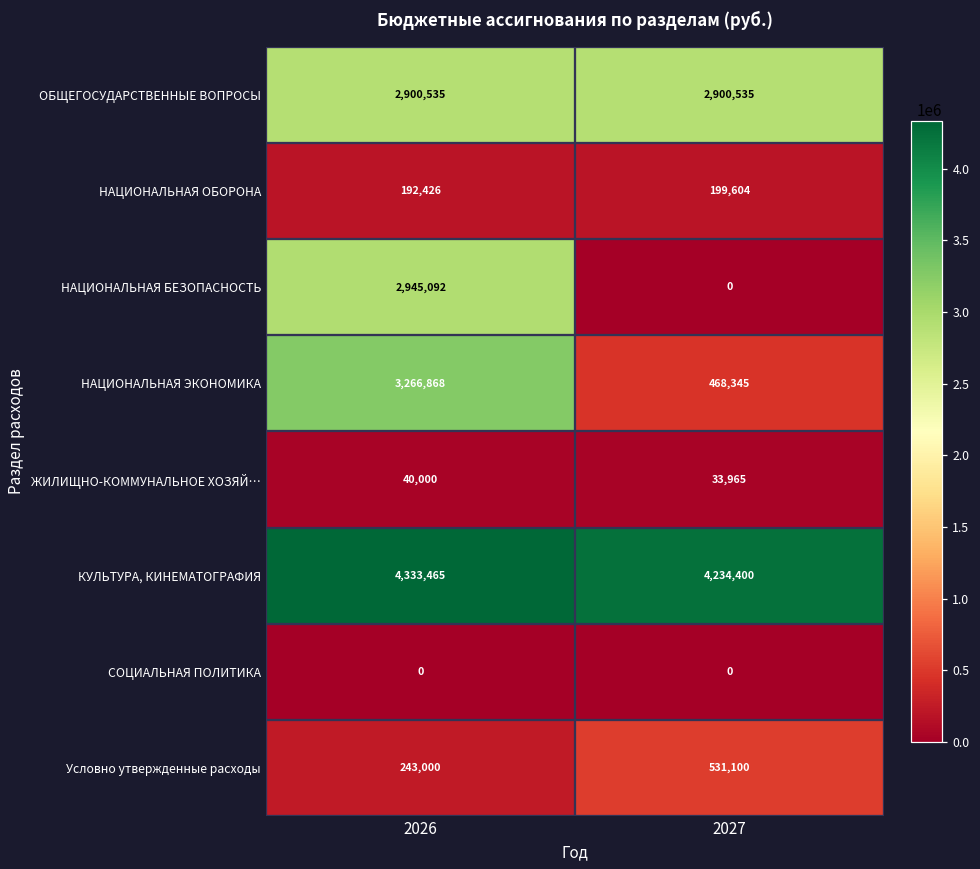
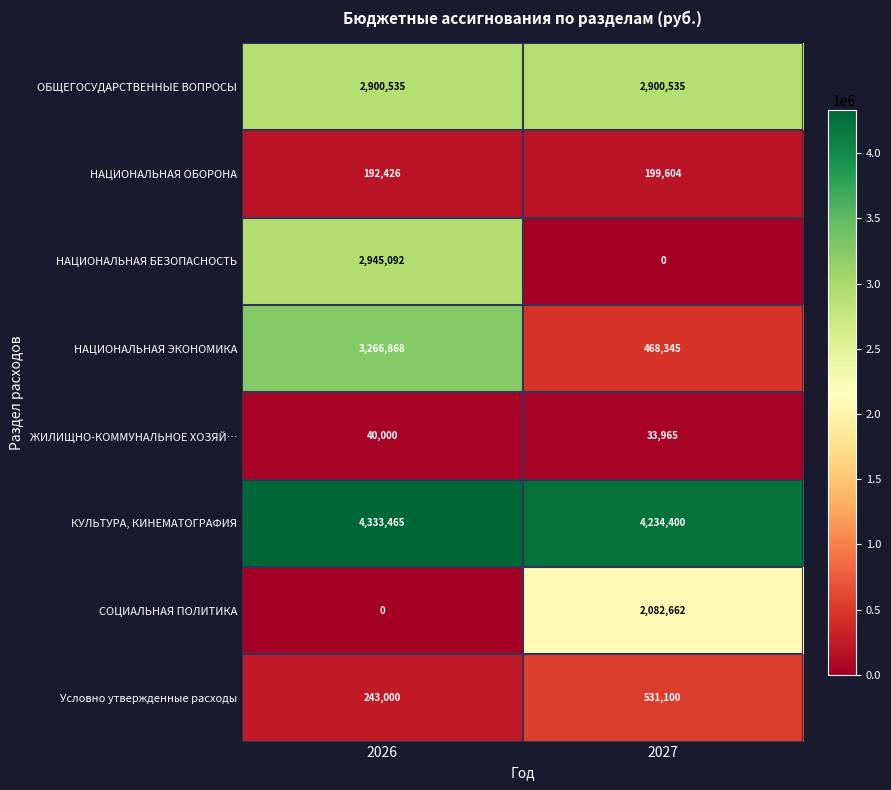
  {
    "ОБЩЕГОСУДАРСТВЕННЫЕ ВОПРОСЫ": {
      "2026": "2,900,535",
      "2027": "2,900,535"
    },
    "НАЦИОНАЛЬНАЯ ОБОРОНА": {
      "2026": "192,426",
      "2027": "199,604"
    },
    "НАЦИОНАЛЬНАЯ БЕЗОПАСНОСТЬ": {
      "2026": "2,945,092",
      "2027": "0"
    },
    "НАЦИОНАЛЬНАЯ ЭКОНОМИКА": {
      "2026": "3,266,868",
      "2027": "468,345"
    },
    "ЖИЛИЩНО-КОММУНАЛЬНОЕ ХОЗЯЙ…": {
      "2026": "40,000",
      "2027": "33,965"
    },
    "КУЛЬТУРА, КИНЕМАТОГРАФИЯ": {
      "2026": "4,333,465",
      "2027": "4,234,400"
    },
    "СОЦИАЛЬНАЯ ПОЛИТИКА": {
      "2026": "0",
-     "2027": "0"
+     "2027": "2,082,662"
    },
    "Условно утвержденные расходы": {
      "2026": "243,000",
      "2027": "531,100"
    }
  }
